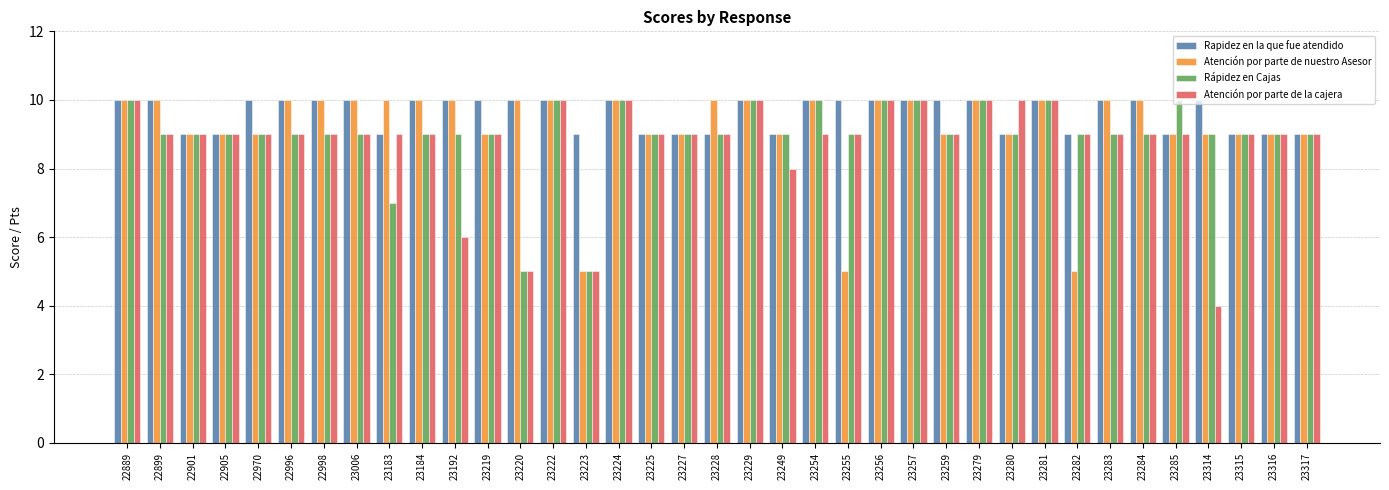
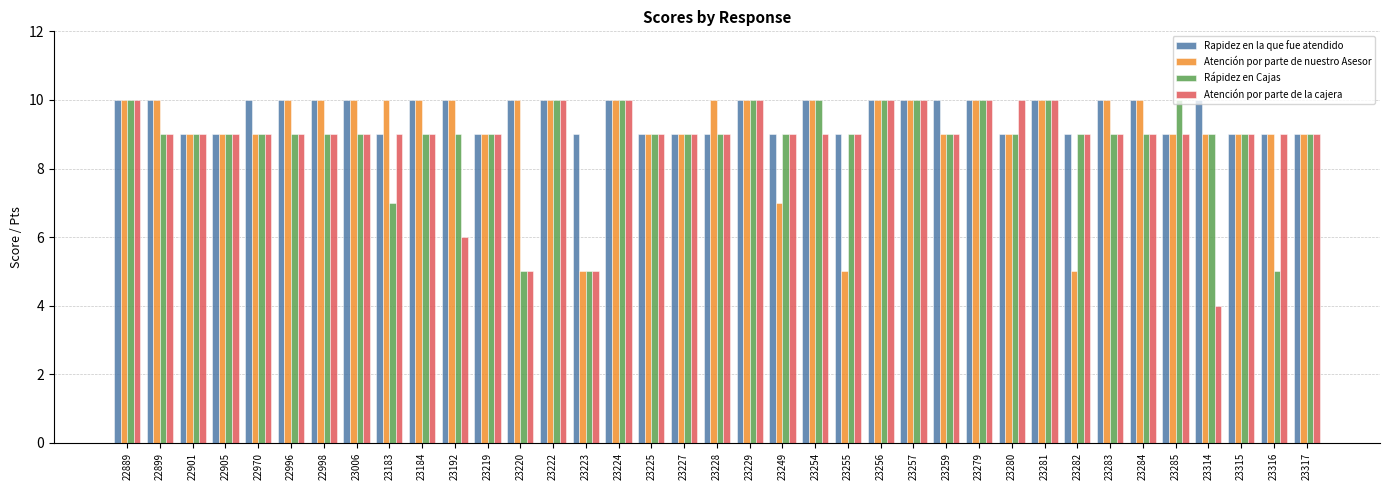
  {
    "Rapidez en la que fue atendido": {
      "22889": 10,
      "22899": 10,
      "22901": 9,
      "22905": 9,
      "22970": 10,
      "22996": 10,
      "22998": 10,
      "23006": 10,
      "23183": 9,
      "23184": 10,
      "23192": 10,
-     "23219": 10,
+     "23219": 9,
      "23220": 10,
      "23222": 10,
      "23223": 9,
      "23224": 10,
      "23225": 9,
      "23227": 9,
      "23228": 9,
      "23229": 10,
      "23249": 9,
      "23254": 10,
-     "23255": 10,
+     "23255": 9,
      "23256": 10,
      "23257": 10,
      "23259": 10,
      "23279": 10,
      "23280": 9,
      "23281": 10,
      "23282": 9,
      "23283": 10,
      "23284": 10,
      "23285": 9,
      "23315": 9,
      "23316": 9,
      "23317": 9
    },
    "Atención por parte de nuestro Asesor": {
      "22889": 10,
      "22899": 10,
      "22901": 9,
      "22905": 9,
      "22970": 9,
      "22996": 10,
      "22998": 10,
      "23006": 10,
      "23183": 10,
      "23184": 10,
      "23192": 10,
      "23219": 9,
      "23220": 10,
      "23222": 10,
      "23223": 5,
      "23224": 10,
      "23225": 9,
      "23227": 9,
      "23228": 10,
      "23229": 10,
-     "23249": 9,
+     "23249": 7,
      "23254": 10,
      "23255": 5,
      "23256": 10,
      "23257": 10,
      "23259": 9,
      "23279": 10,
      "23280": 9,
      "23281": 10,
      "23282": 5,
      "23283": 10,
      "23284": 10,
      "23285": 9,
      "23314": 9,
      "23315": 9,
      "23316": 9,
      "23317": 9
    },
    "Rápidez en Cajas": {
      "22889": 10,
      "22899": 9,
      "22901": 9,
      "22905": 9,
      "22970": 9,
      "22996": 9,
      "22998": 9,
      "23006": 9,
      "23183": 7,
      "23184": 9,
      "23192": 9,
      "23219": 9,
      "23220": 5,
      "23222": 10,
      "23223": 5,
      "23224": 10,
      "23225": 9,
      "23227": 9,
      "23228": 9,
      "23229": 10,
      "23249": 9,
      "23254": 10,
      "23255": 9,
      "23256": 10,
      "23257": 10,
      "23259": 9,
      "23279": 10,
      "23280": 9,
      "23281": 10,
      "23282": 9,
      "23283": 9,
      "23284": 9,
      "23314": 9,
      "23315": 9,
-     "23316": 9,
+     "23316": 5,
      "23317": 9
    },
    "Atención por parte de la cajera": {
      "22889": 10,
      "22899": 9,
      "22901": 9,
      "22905": 9,
      "22970": 9,
      "22996": 9,
      "22998": 9,
      "23006": 9,
      "23183": 9,
      "23184": 9,
      "23192": 6,
      "23219": 9,
      "23220": 5,
      "23222": 10,
      "23223": 5,
      "23224": 10,
      "23225": 9,
      "23227": 9,
      "23228": 9,
      "23229": 10,
-     "23249": 8,
+     "23249": 9,
      "23254": 9,
      "23255": 9,
      "23256": 10,
      "23257": 10,
      "23259": 9,
      "23279": 10,
      "23280": 10,
      "23281": 10,
      "23282": 9,
      "23283": 9,
      "23284": 9,
      "23285": 9,
      "23314": 4,
      "23315": 9,
      "23316": 9,
      "23317": 9
    }
  }
